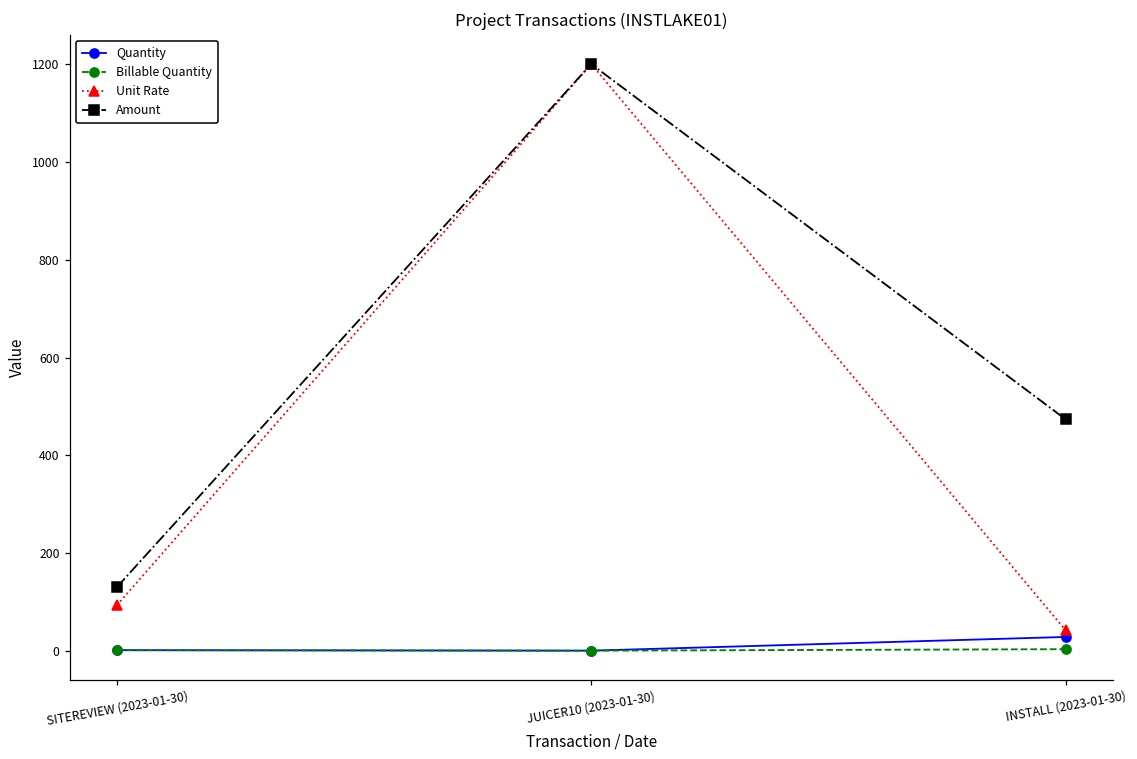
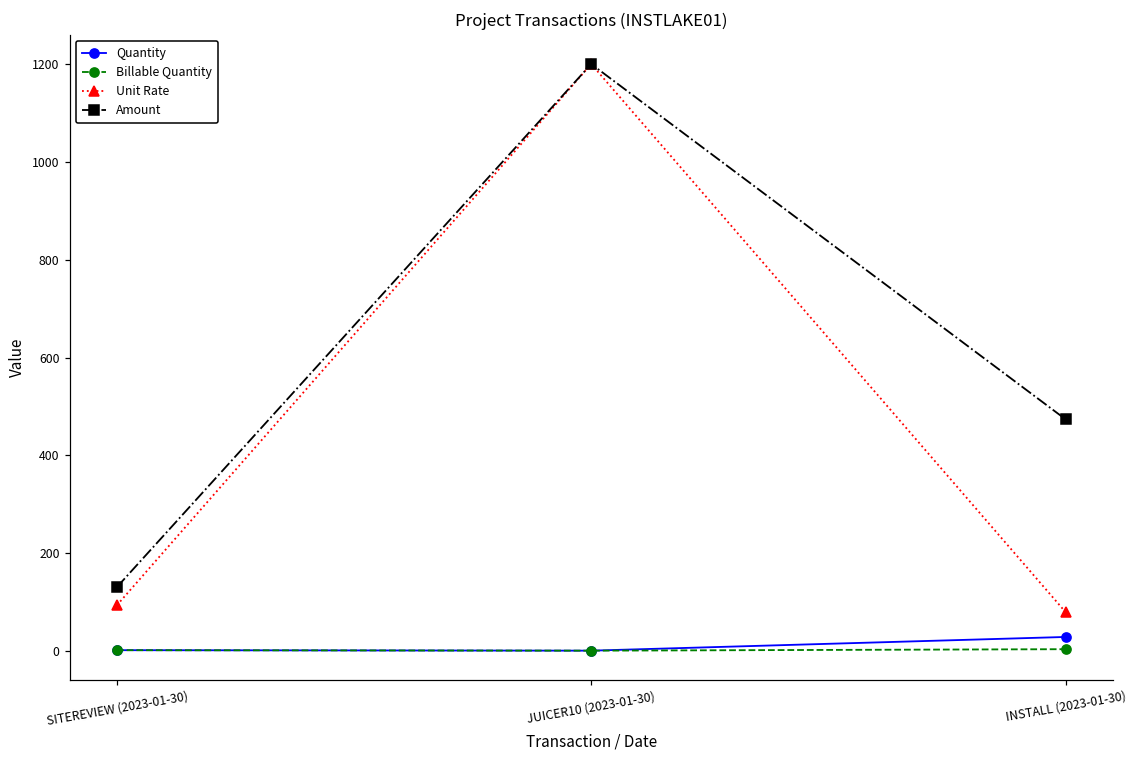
  {
    "Quantity": {
      "INSTALL (2023-01-30)": 30
    },
    "Billable Quantity": {
      "INSTALL (2023-01-30)": 0
    },
    "Unit Rate": {
      "SITEREVIEW (2023-01-30)": 90,
-     "INSTALL (2023-01-30)": 40
+     "INSTALL (2023-01-30)": 80
    },
    "Amount": {
      "SITEREVIEW (2023-01-30)": 130,
      "INSTALL (2023-01-30)": 470
    }
  }
